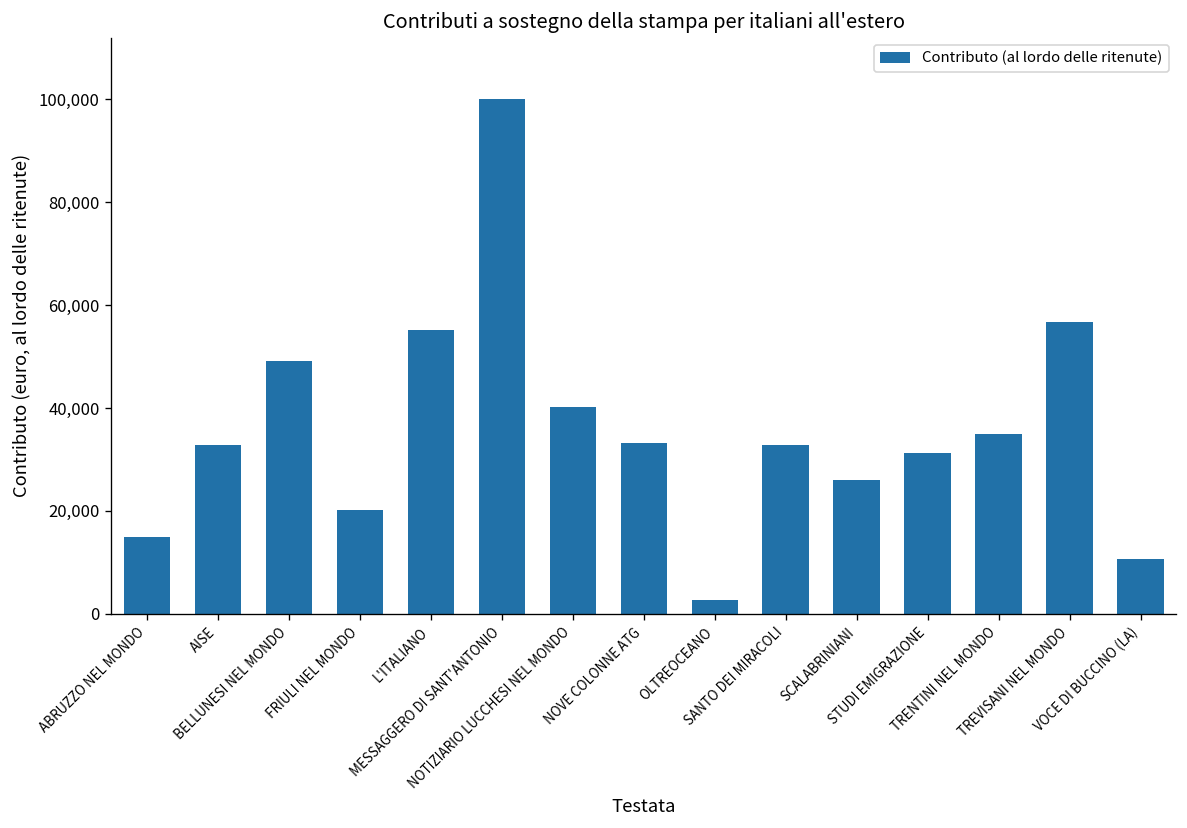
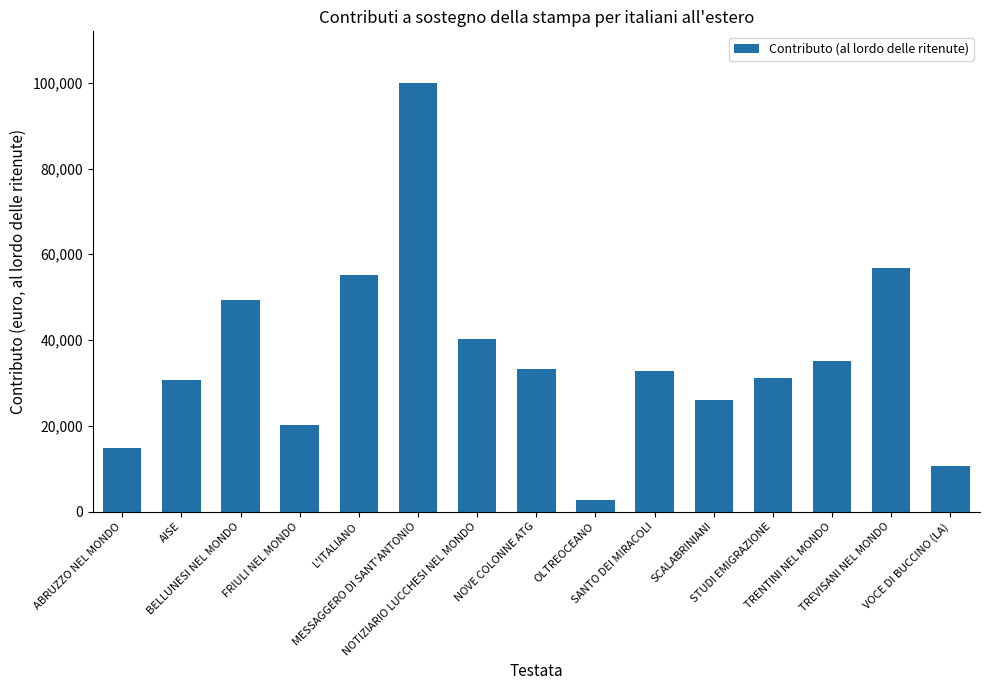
  {
    "ABRUZZO NEL MONDO": "15,000",
-   "AISE": "33,000",
+   "AISE": "31,000",
    "BELLUNESI NEL MONDO": "49,000",
    "FRIULI NEL MONDO": "20,000",
    "L'ITALIANO": "55,000",
    "MESSAGGERO DI SANT'ANTONIO": "100,000",
    "NOTIZIARIO LUCCHESI NEL MONDO": "40,000",
    "NOVE COLONNE ATG": "33,000",
    "OLTREOCEANO": "3,000",
    "SANTO DEI MIRACOLI": "33,000",
    "SCALABRINIANI": "26,000",
    "STUDI EMIGRAZIONE": "31,000",
    "TRENTINI NEL MONDO": "35,000",
    "TREVISANI NEL MONDO": "57,000",
    "VOCE DI BUCCINO (LA)": "11,000"
  }
